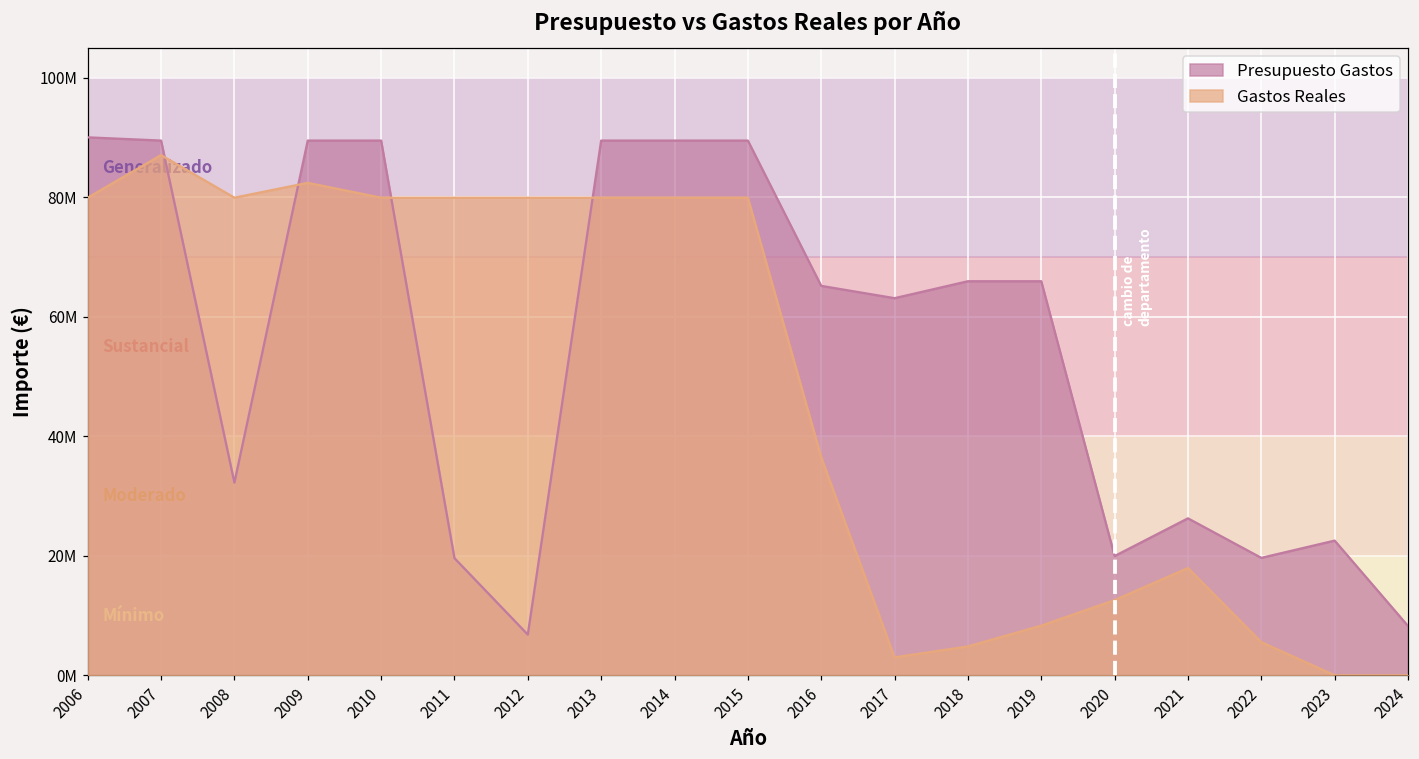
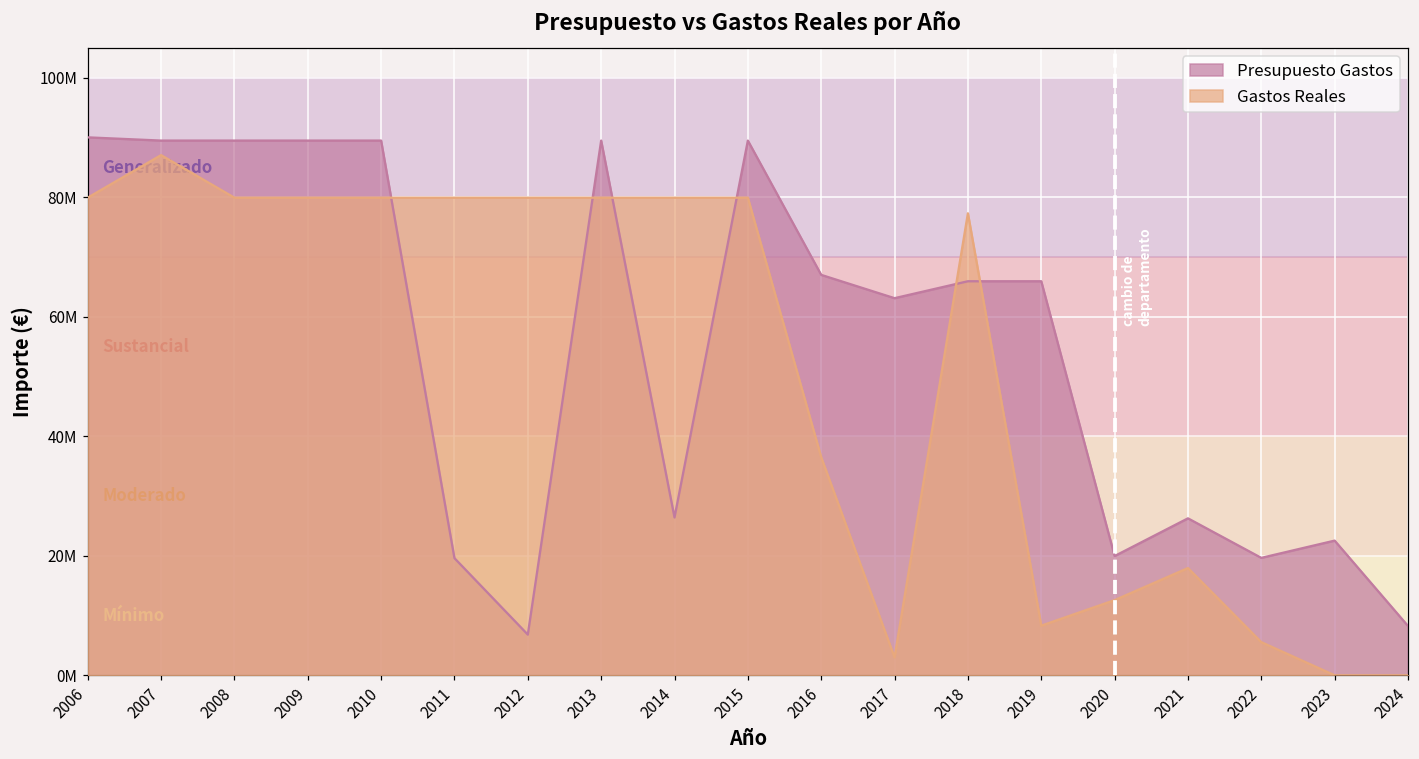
  {
    "Presupuesto Gastos": {
      "2006": 90000000,
      "2007": 90000000,
-     "2008": 32000000,
+     "2008": 90000000,
      "2009": 90000000,
      "2010": 90000000,
      "2011": 20000000,
      "2012": 7000000,
      "2013": 90000000,
-     "2014": 90000000,
+     "2014": 26000000,
      "2015": 90000000,
-     "2016": 65000000,
+     "2016": 67000000,
      "2017": 63000000,
      "2018": 66000000,
      "2019": 66000000,
      "2020": 20000000,
      "2021": 26000000,
      "2022": 20000000,
      "2023": 23000000,
      "2024": 8000000
    },
    "Gastos Reales": {
      "2006": 80000000,
      "2007": 87000000,
      "2008": 80000000,
-     "2009": 82000000,
+     "2009": 80000000,
      "2010": 80000000,
      "2011": 80000000,
      "2012": 80000000,
      "2013": 80000000,
      "2014": 80000000,
      "2015": 80000000,
      "2016": 37000000,
      "2017": 3000000,
-     "2018": 5000000,
+     "2018": 77000000,
      "2019": 8000000,
      "2020": 13000000,
      "2021": 18000000,
      "2022": 6000000,
      "2023": 0,
      "2024": 0
    }
  }
